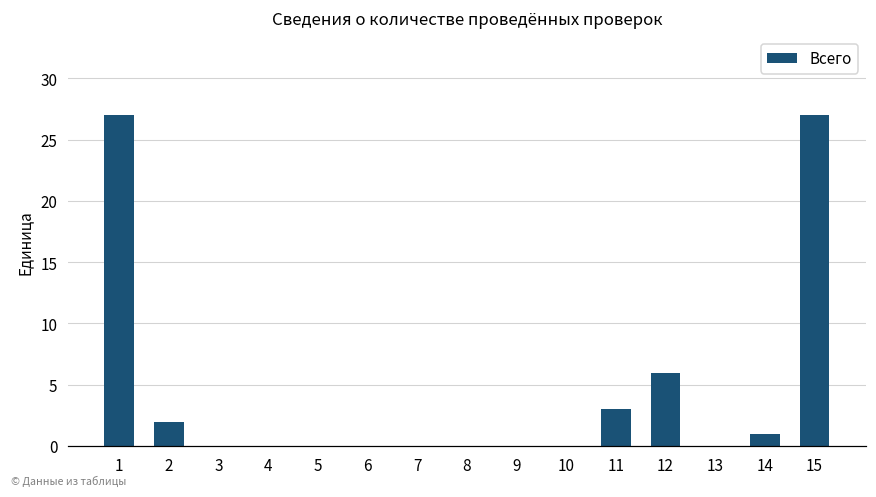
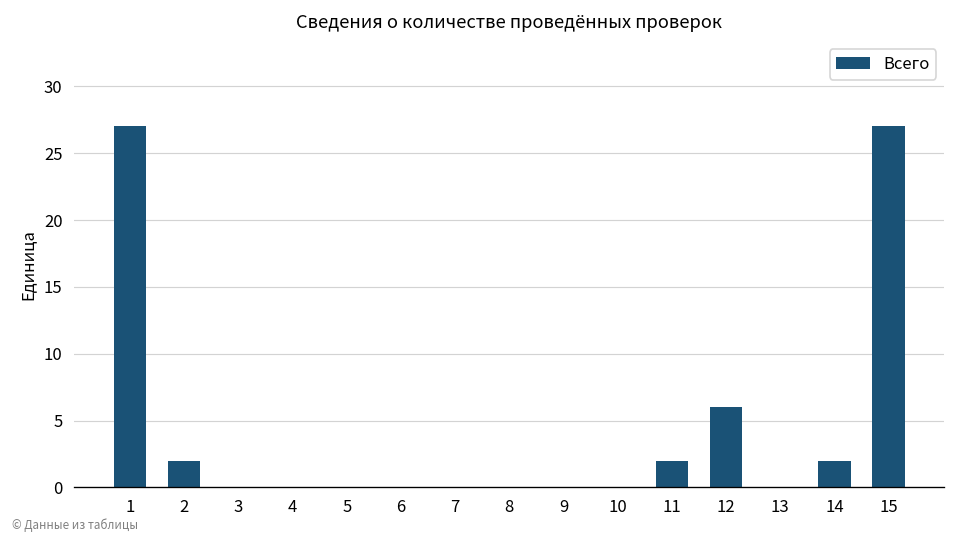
  {
    "1": 27,
    "2": 2,
    "3": 0,
    "4": 0,
    "5": 0,
    "6": 0,
    "7": 0,
    "8": 0,
    "9": 0,
    "10": 0,
-   "11": 3,
+   "11": 2,
    "12": 6,
    "13": 0,
-   "14": 1,
+   "14": 2,
    "15": 27
  }
